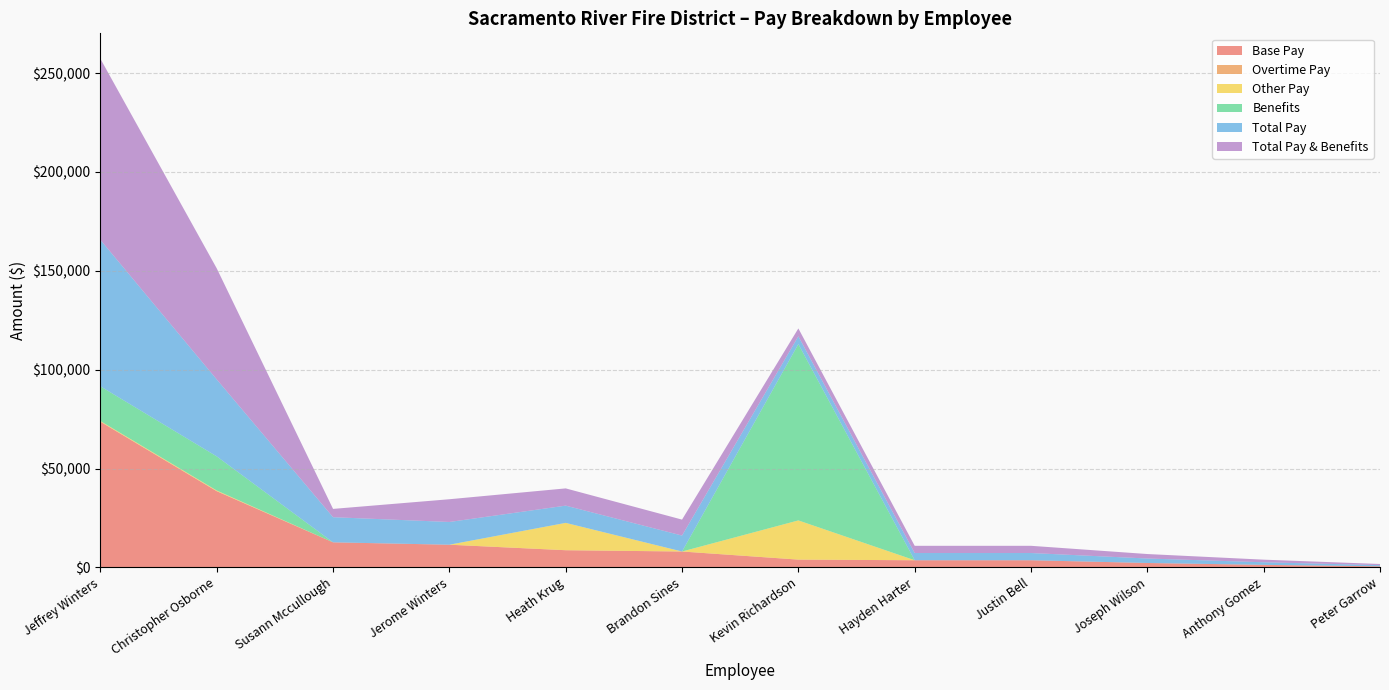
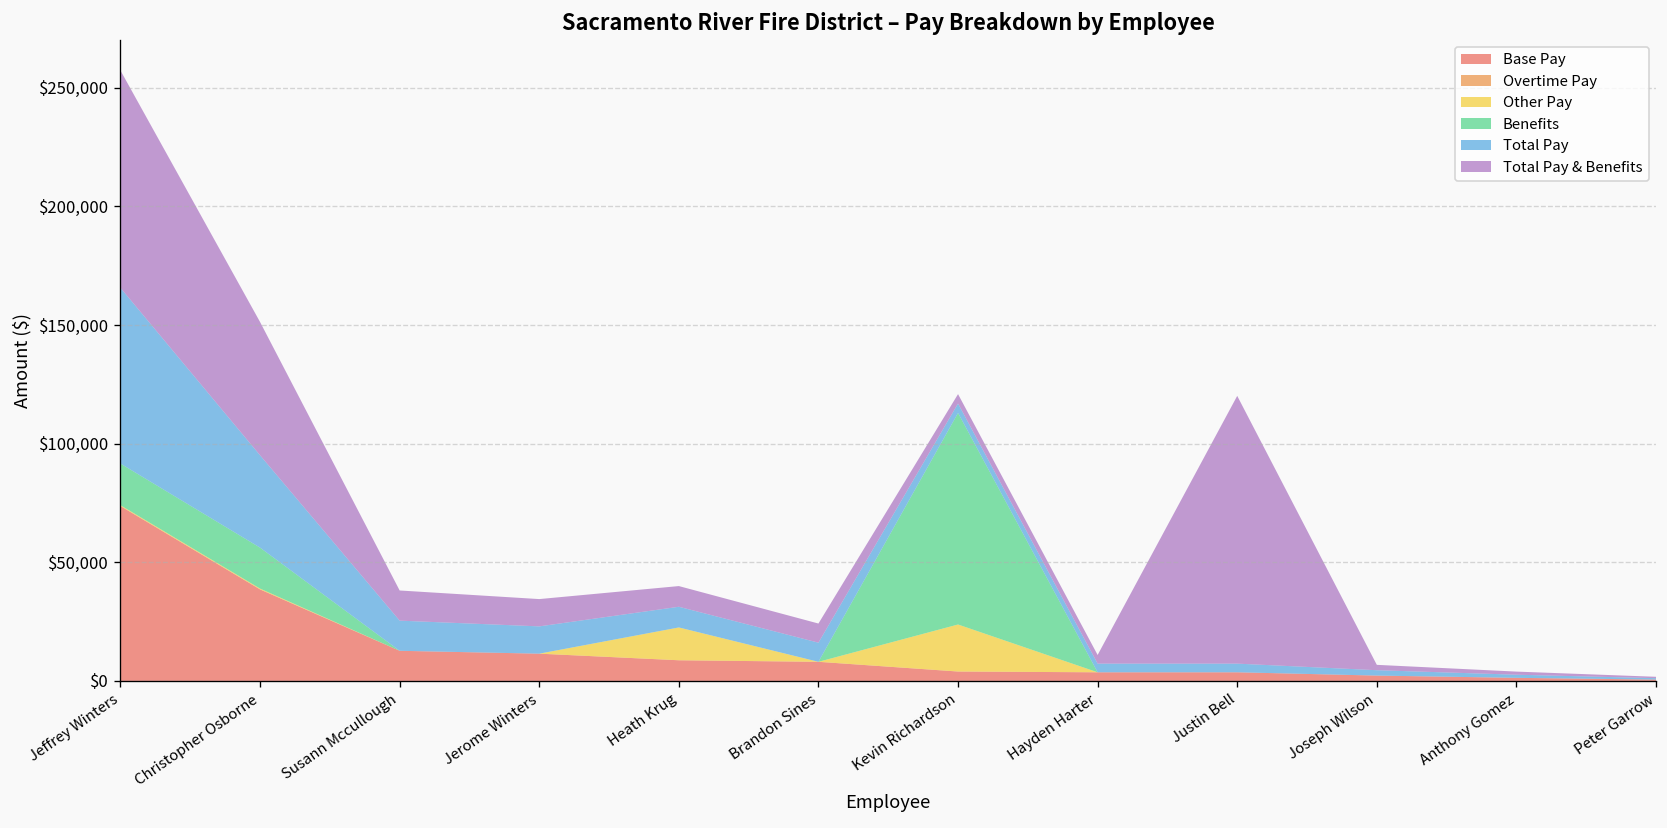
  {
    "Overtime Pay": {
      "Heath Krug": "$9,000",
      "Kevin Richardson": "$4,000"
    },
    "Other Pay": {
      "Kevin Richardson": "$20,000"
    },
    "Benefits": {
      "Jeffrey Winters": "$18,000",
      "Christopher Osborne": "$17,000",
      "Kevin Richardson": "$89,000"
    },
    "Total Pay": {
      "Jeffrey Winters": "$74,000",
      "Christopher Osborne": "$39,000",
      "Susann Mccullough": "$13,000",
      "Jerome Winters": "$11,000",
      "Heath Krug": "$9,000",
      "Brandon Sines": "$8,000",
      "Kevin Richardson": "$4,000",
      "Hayden Harter": "$4,000",
      "Justin Bell": "$4,000",
      "Joseph Wilson": "$2,000",
      "Anthony Gomez": "$1,000"
    },
    "Total Pay & Benefits": {
      "Jeffrey Winters": "$92,000",
      "Christopher Osborne": "$56,000",
-     "Susann Mccullough": "$4,000",
+     "Susann Mccullough": "$13,000",
      "Jerome Winters": "$11,000",
      "Heath Krug": "$9,000",
      "Brandon Sines": "$8,000",
      "Kevin Richardson": "$4,000",
      "Hayden Harter": "$4,000",
-     "Justin Bell": "$4,000",
+     "Justin Bell": "$113,000",
      "Joseph Wilson": "$2,000",
      "Anthony Gomez": "$1,000"
    }
  }
